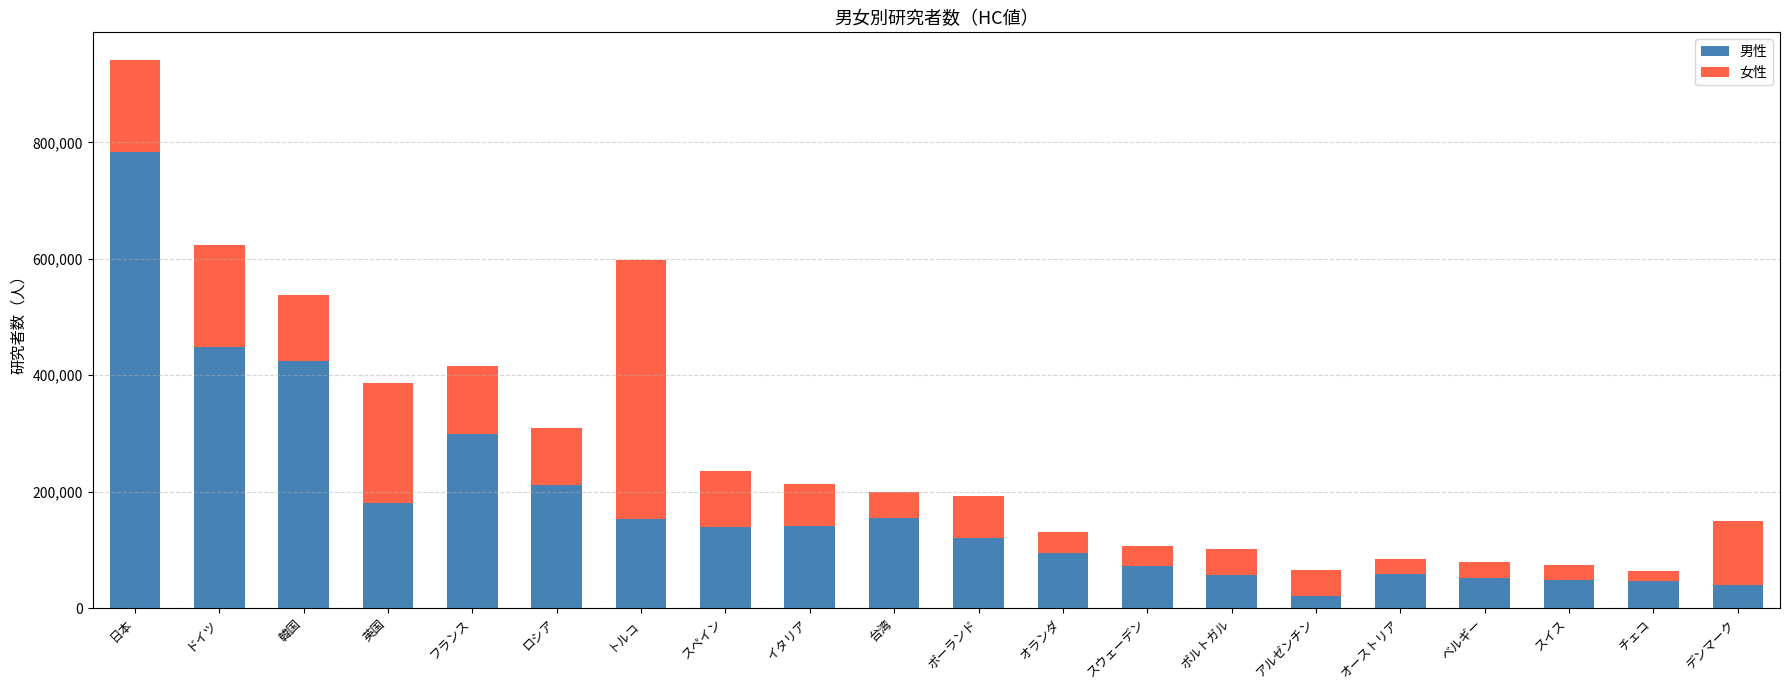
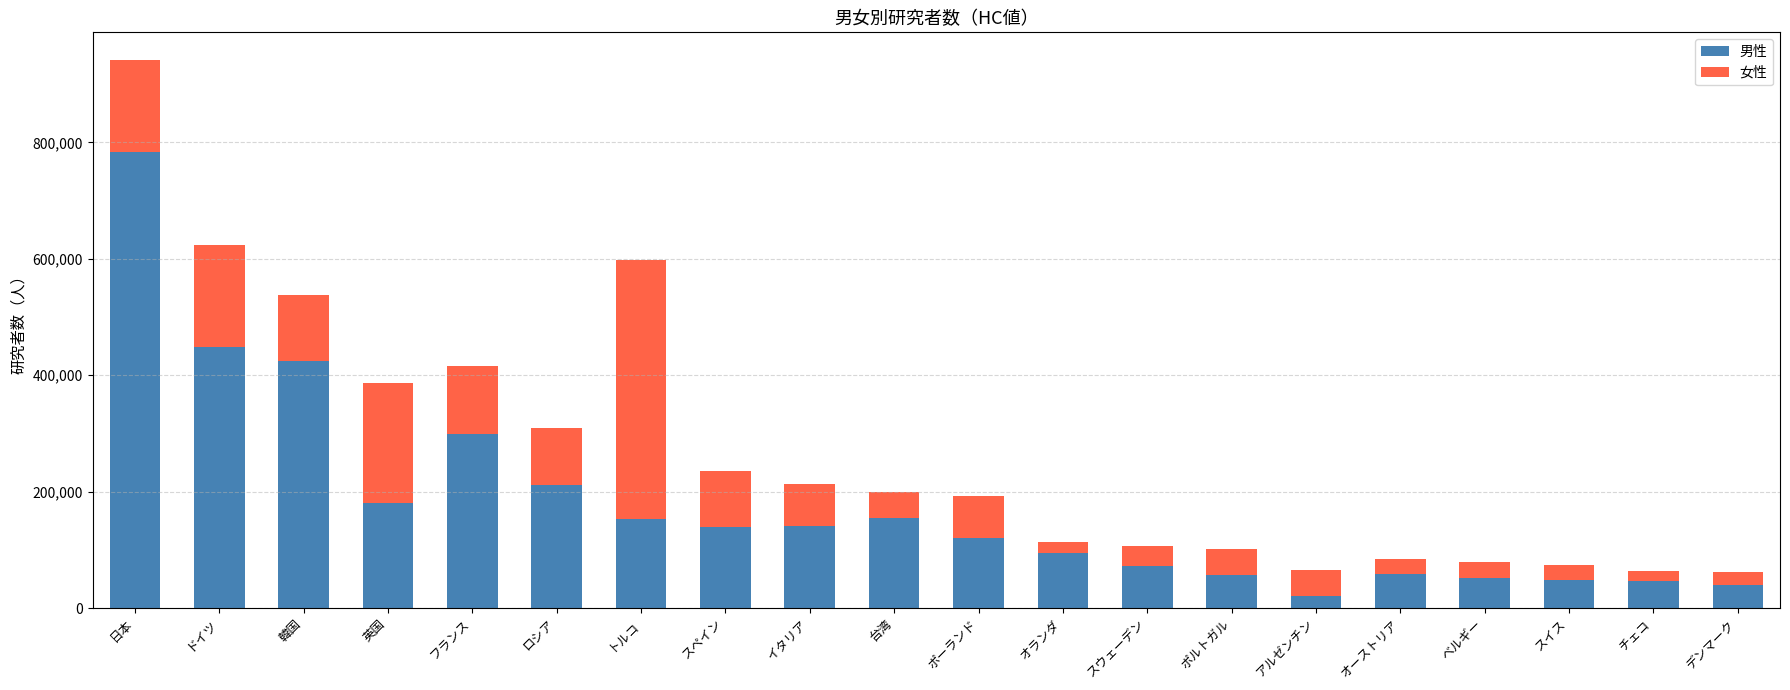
  {
    "男性": {
      "日本": "780,000",
      "ドイツ": "450,000",
      "韓国": "420,000",
      "英国": "180,000",
      "フランス": "300,000",
      "ロシア": "210,000",
      "トルコ": "150,000",
      "スペイン": "140,000",
      "イタリア": "140,000",
      "台湾": "150,000",
      "ポーランド": "120,000",
      "オランダ": "90,000",
      "スウェーデン": "70,000",
      "ポルトガル": "60,000",
      "アルゼンチン": "20,000",
      "オーストリア": "60,000",
      "ベルギー": "50,000",
      "スイス": "50,000",
      "チェコ": "50,000",
      "デンマーク": "40,000"
    },
    "女性": {
      "日本": "160,000",
      "ドイツ": "170,000",
      "韓国": "110,000",
      "英国": "210,000",
      "フランス": "120,000",
      "ロシア": "100,000",
      "トルコ": "450,000",
      "スペイン": "100,000",
      "イタリア": "70,000",
      "台湾": "50,000",
      "ポーランド": "70,000",
-     "オランダ": "40,000",
+     "オランダ": "20,000",
      "スウェーデン": "30,000",
      "ポルトガル": "40,000",
      "アルゼンチン": "50,000",
      "オーストリア": "30,000",
      "ベルギー": "30,000",
      "スイス": "30,000",
      "チェコ": "20,000",
-     "デンマーク": "110,000"
+     "デンマーク": "20,000"
    }
  }
